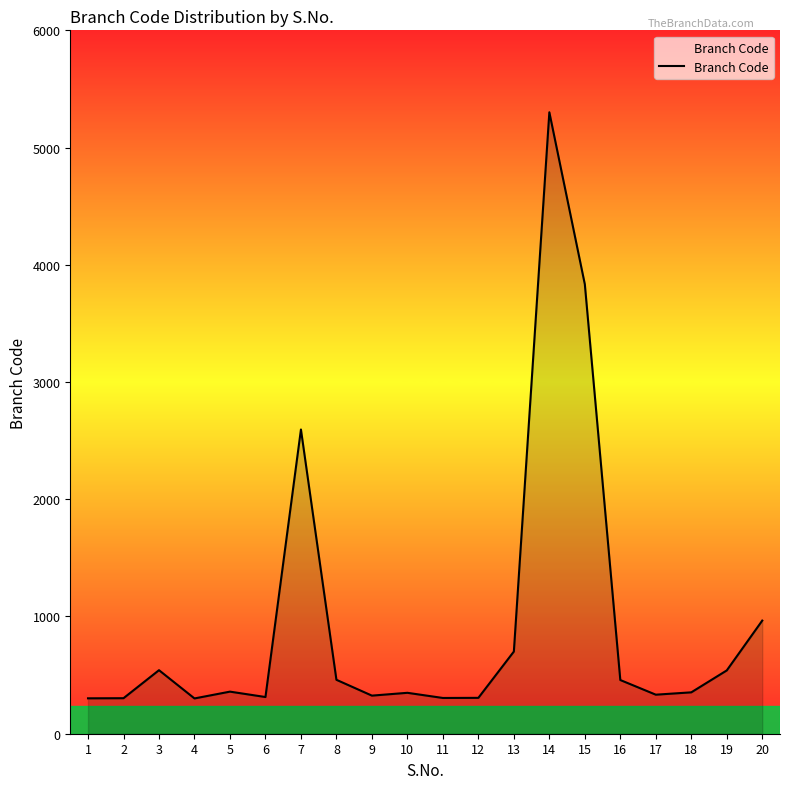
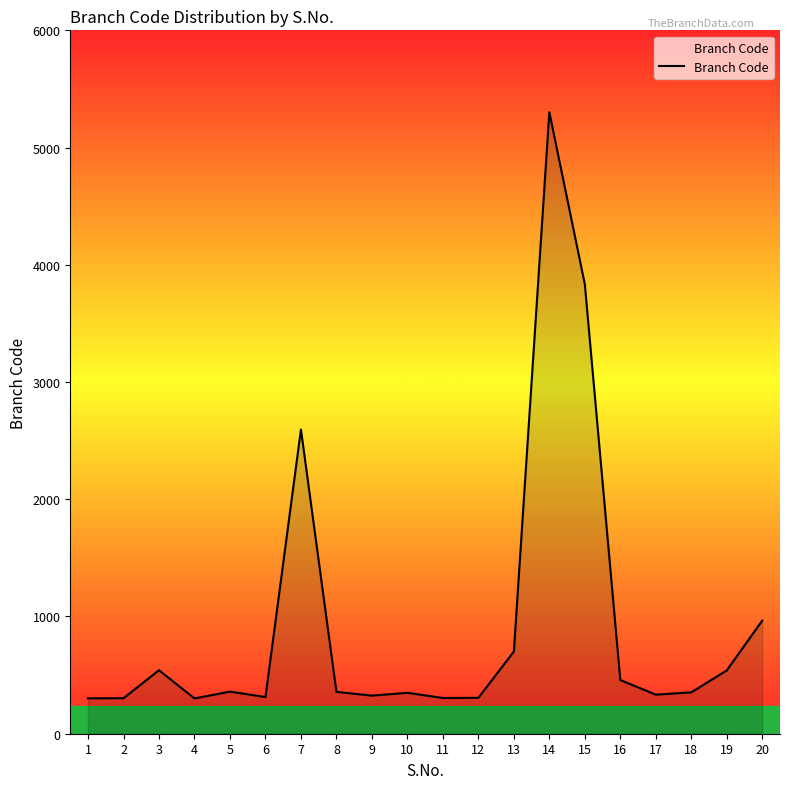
  {
    "1": 300,
    "2": 300,
    "3": 540,
    "4": 300,
    "5": 360,
    "6": 310,
    "7": 2600,
-   "8": 460,
+   "8": 360,
    "9": 330,
    "10": 350,
    "11": 310,
    "12": 310,
    "13": 700,
    "14": 5300,
    "15": 3830,
    "16": 460,
    "17": 330,
    "18": 350,
    "19": 540,
    "20": 970
  }
